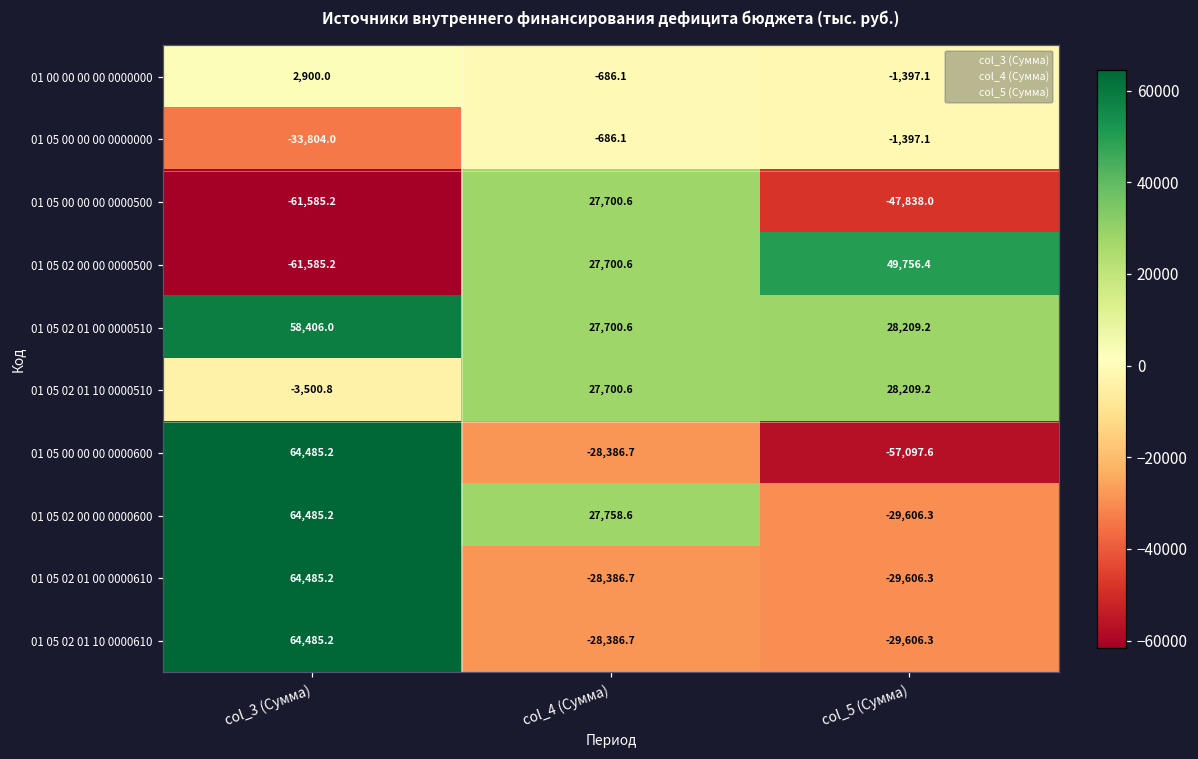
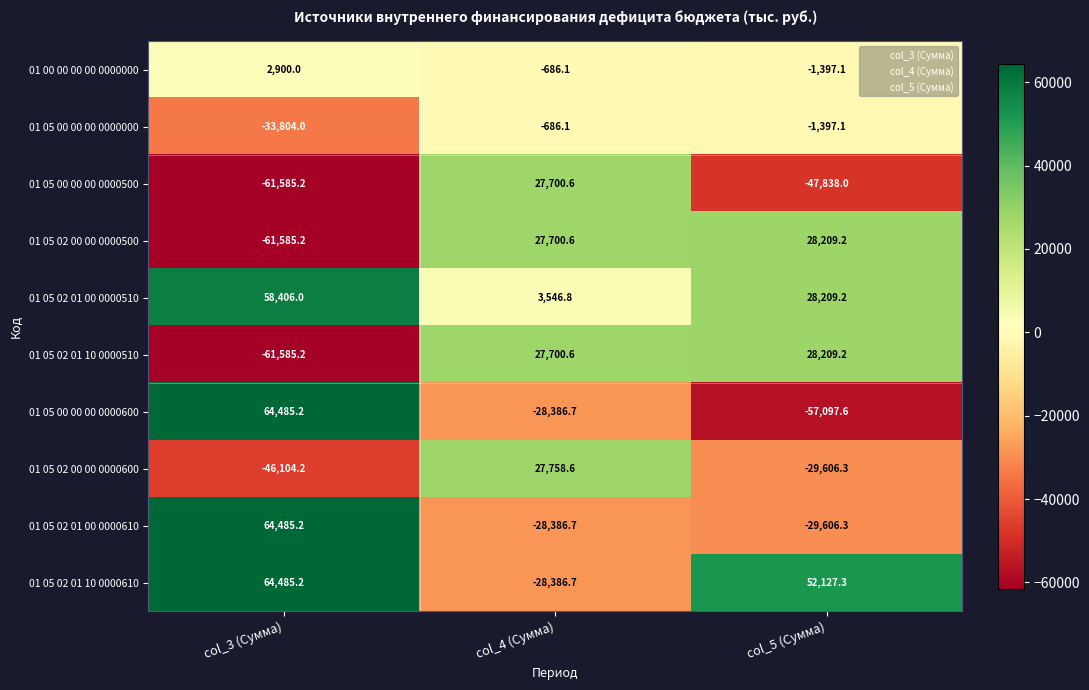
  {
    "01 00 00 00 00 0000000": {
      "col_3 (Сумма)": "2,900.0",
      "col_4 (Сумма)": "-686.1",
      "col_5 (Сумма)": "-1,397.1"
    },
    "01 05 00 00 00 0000000": {
      "col_3 (Сумма)": "-33,804.0",
      "col_4 (Сумма)": "-686.1",
      "col_5 (Сумма)": "-1,397.1"
    },
    "01 05 00 00 00 0000500": {
      "col_3 (Сумма)": "-61,585.2",
      "col_4 (Сумма)": "27,700.6",
      "col_5 (Сумма)": "-47,838.0"
    },
    "01 05 02 00 00 0000500": {
      "col_3 (Сумма)": "-61,585.2",
      "col_4 (Сумма)": "27,700.6",
-     "col_5 (Сумма)": "49,756.4"
+     "col_5 (Сумма)": "28,209.2"
    },
    "01 05 02 01 00 0000510": {
      "col_3 (Сумма)": "58,406.0",
-     "col_4 (Сумма)": "27,700.6",
+     "col_4 (Сумма)": "3,546.8",
      "col_5 (Сумма)": "28,209.2"
    },
    "01 05 02 01 10 0000510": {
-     "col_3 (Сумма)": "-3,500.8",
+     "col_3 (Сумма)": "-61,585.2",
      "col_4 (Сумма)": "27,700.6",
      "col_5 (Сумма)": "28,209.2"
    },
    "01 05 00 00 00 0000600": {
      "col_3 (Сумма)": "64,485.2",
      "col_4 (Сумма)": "-28,386.7",
      "col_5 (Сумма)": "-57,097.6"
    },
    "01 05 02 00 00 0000600": {
-     "col_3 (Сумма)": "64,485.2",
+     "col_3 (Сумма)": "-46,104.2",
      "col_4 (Сумма)": "27,758.6",
      "col_5 (Сумма)": "-29,606.3"
    },
    "01 05 02 01 00 0000610": {
      "col_3 (Сумма)": "64,485.2",
      "col_4 (Сумма)": "-28,386.7",
      "col_5 (Сумма)": "-29,606.3"
    },
    "01 05 02 01 10 0000610": {
      "col_3 (Сумма)": "64,485.2",
      "col_4 (Сумма)": "-28,386.7",
-     "col_5 (Сумма)": "-29,606.3"
+     "col_5 (Сумма)": "52,127.3"
    }
  }
